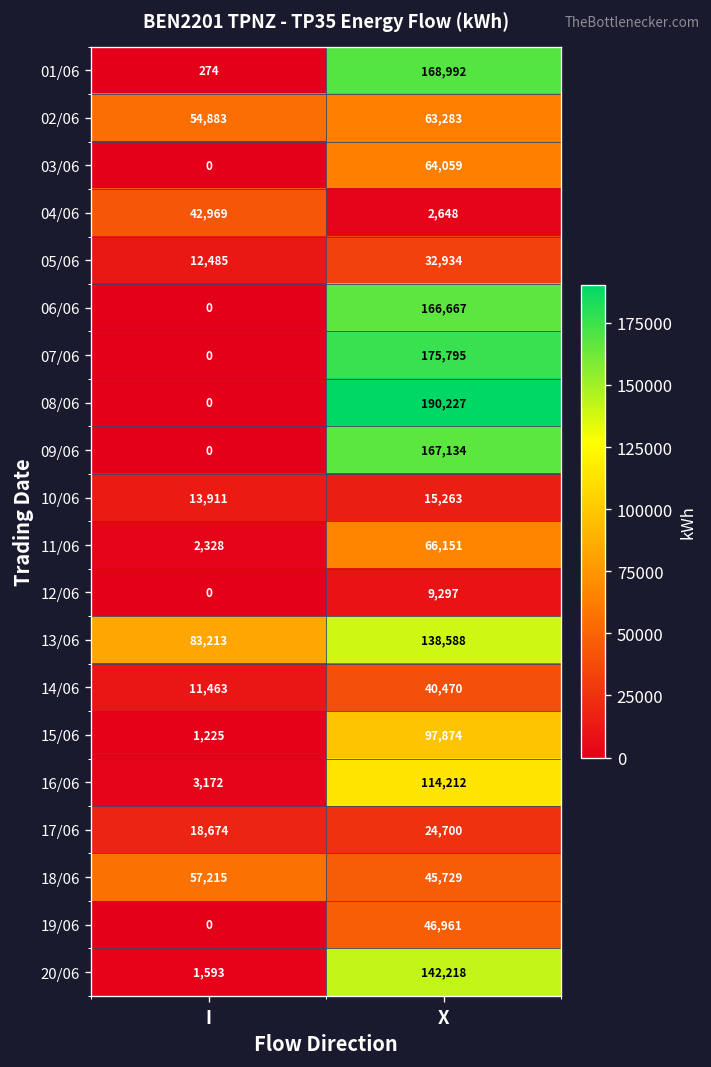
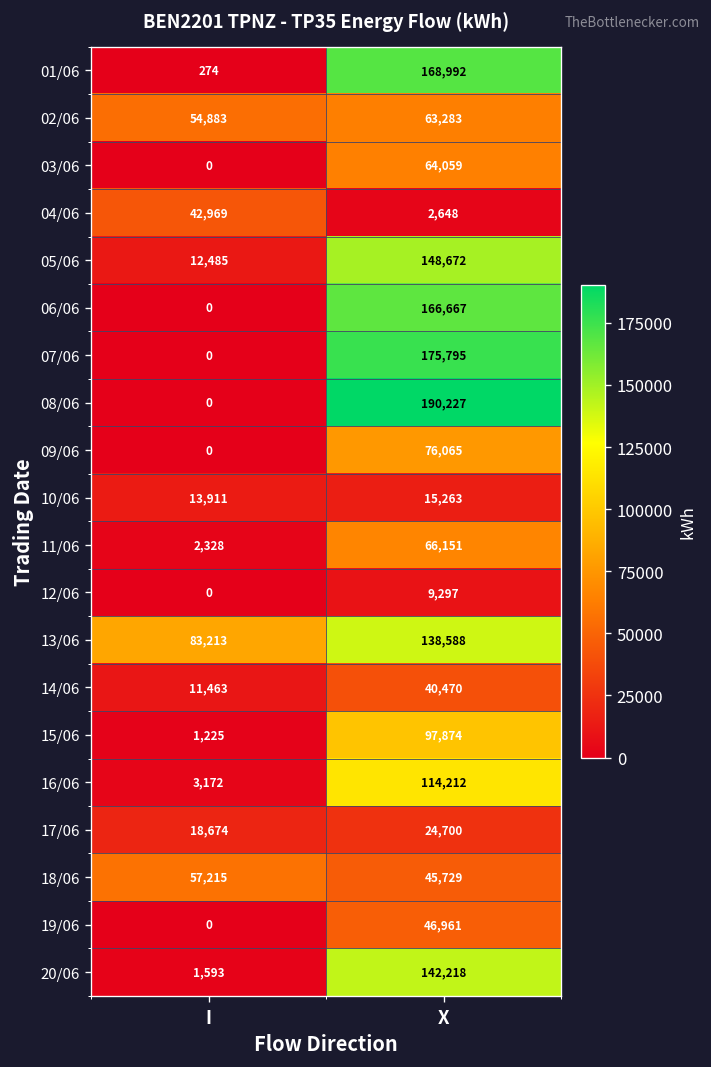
  {
    "01/06": {
      "I": "274",
      "X": "168,992"
    },
    "02/06": {
      "I": "54,883",
      "X": "63,283"
    },
    "03/06": {
      "I": "0",
      "X": "64,059"
    },
    "04/06": {
      "I": "42,969",
      "X": "2,648"
    },
    "05/06": {
      "I": "12,485",
-     "X": "32,934"
+     "X": "148,672"
    },
    "06/06": {
      "I": "0",
      "X": "166,667"
    },
    "07/06": {
      "I": "0",
      "X": "175,795"
    },
    "08/06": {
      "I": "0",
      "X": "190,227"
    },
    "09/06": {
      "I": "0",
-     "X": "167,134"
+     "X": "76,065"
    },
    "10/06": {
      "I": "13,911",
      "X": "15,263"
    },
    "11/06": {
      "I": "2,328",
      "X": "66,151"
    },
    "12/06": {
      "I": "0",
      "X": "9,297"
    },
    "13/06": {
      "I": "83,213",
      "X": "138,588"
    },
    "14/06": {
      "I": "11,463",
      "X": "40,470"
    },
    "15/06": {
      "I": "1,225",
      "X": "97,874"
    },
    "16/06": {
      "I": "3,172",
      "X": "114,212"
    },
    "17/06": {
      "I": "18,674",
      "X": "24,700"
    },
    "18/06": {
      "I": "57,215",
      "X": "45,729"
    },
    "19/06": {
      "I": "0",
      "X": "46,961"
    },
    "20/06": {
      "I": "1,593",
      "X": "142,218"
    }
  }
